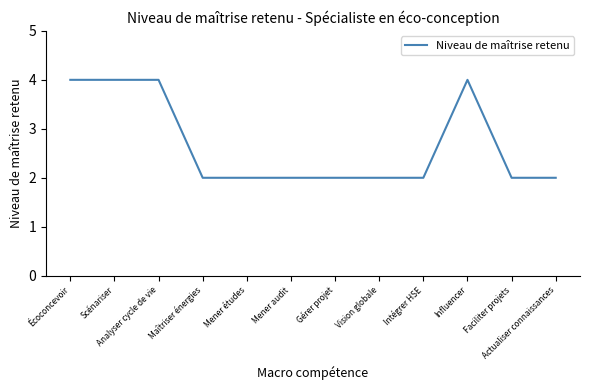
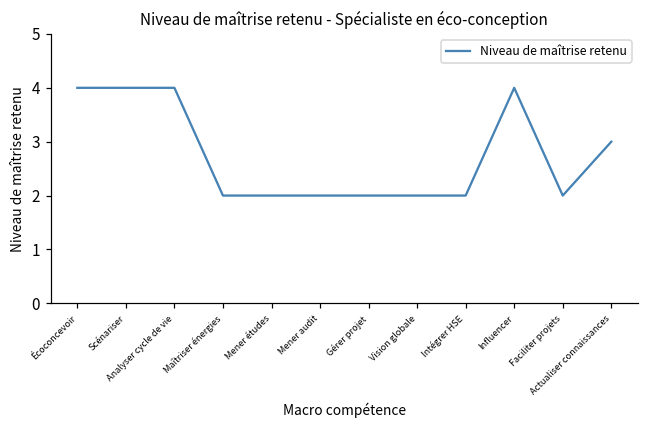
  {
    "Écoconcevoir": 4,
    "Scénariser": 4,
    "Analyser cycle de vie": 4,
    "Maîtriser énergies": 2,
    "Mener études": 2,
    "Mener audit": 2,
    "Gérer projet": 2,
    "Vision globale": 2,
    "Intégrer HSE": 2,
    "Influencer": 4,
    "Faciliter projets": 2,
-   "Actualiser connaissances": 2
+   "Actualiser connaissances": 3
  }
